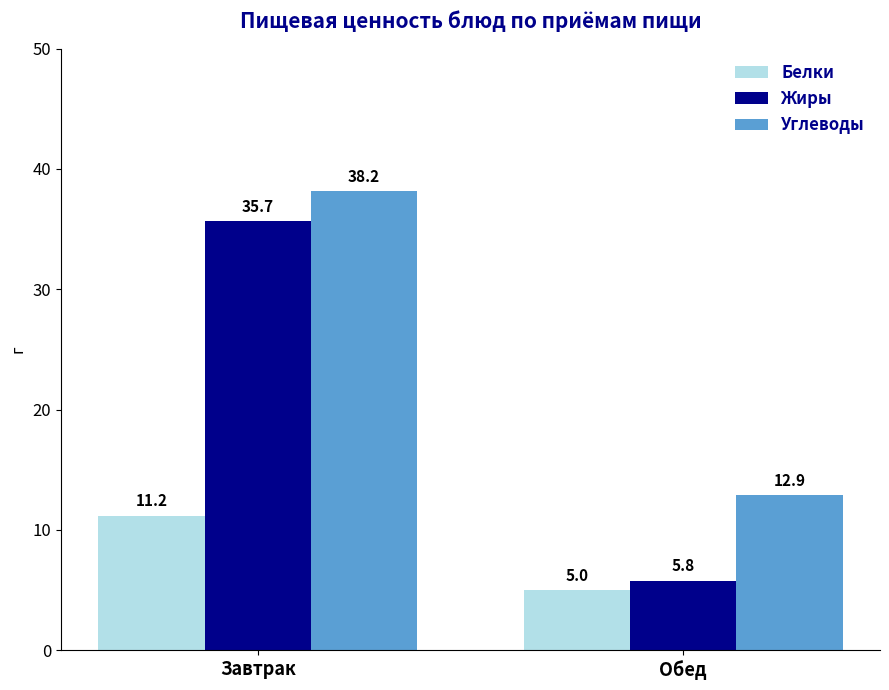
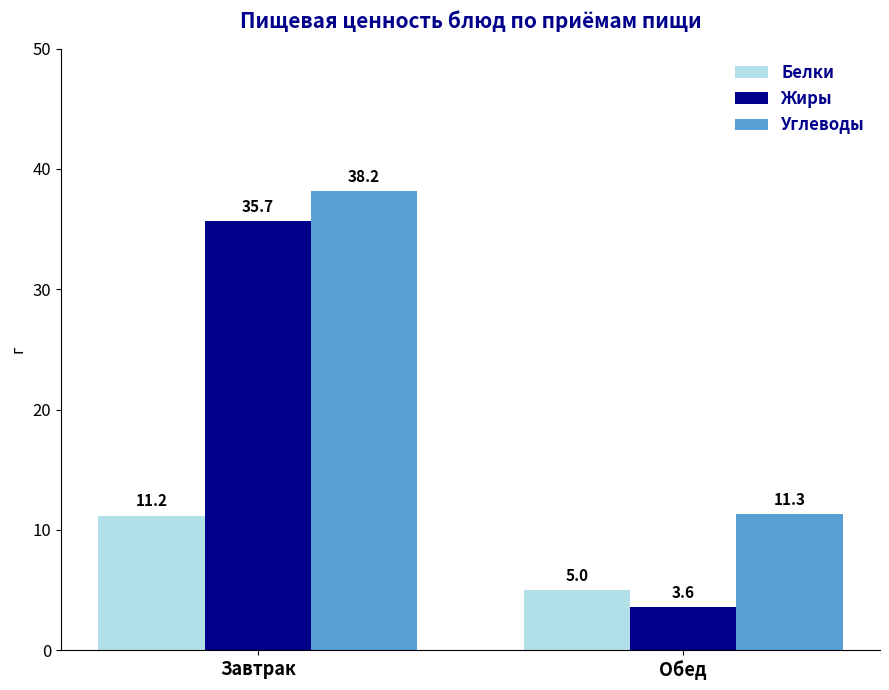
  {
    "Белки": {
      "Завтрак": 11.2,
      "Обед": 5.0
    },
    "Жиры": {
      "Завтрак": 35.7,
-     "Обед": 5.8
+     "Обед": 3.6
    },
    "Углеводы": {
      "Завтрак": 38.2,
-     "Обед": 12.9
+     "Обед": 11.3
    }
  }
